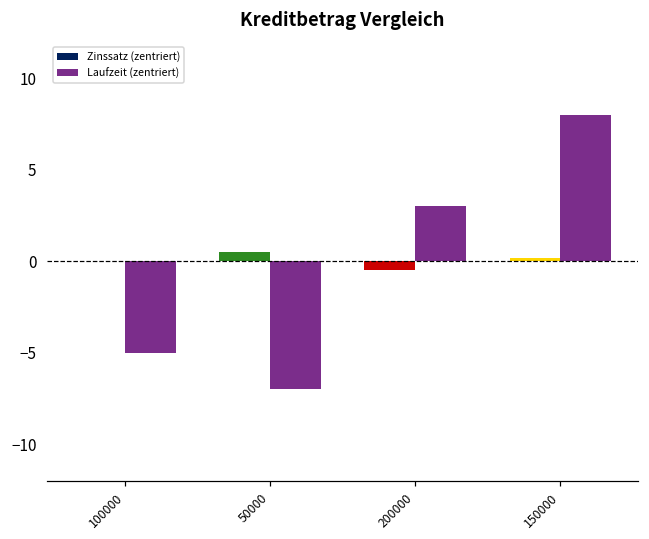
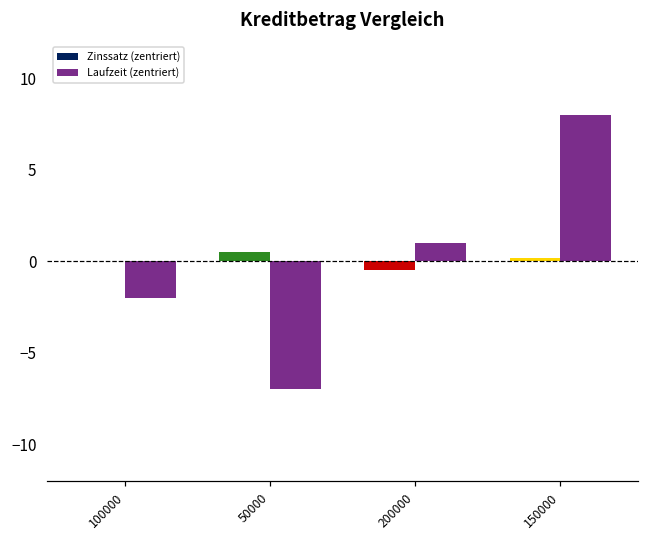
  {
    "Zinssatz (zentriert)": {
      "100000": 0.0,
      "50000": 0.5,
      "200000": -0.5,
      "150000": 0.2
    },
    "Laufzeit (zentriert)": {
-     "100000": -5.0,
+     "100000": -2.0,
      "50000": -7.0,
-     "200000": 3.0,
+     "200000": 1.0,
      "150000": 8.0
    }
  }
